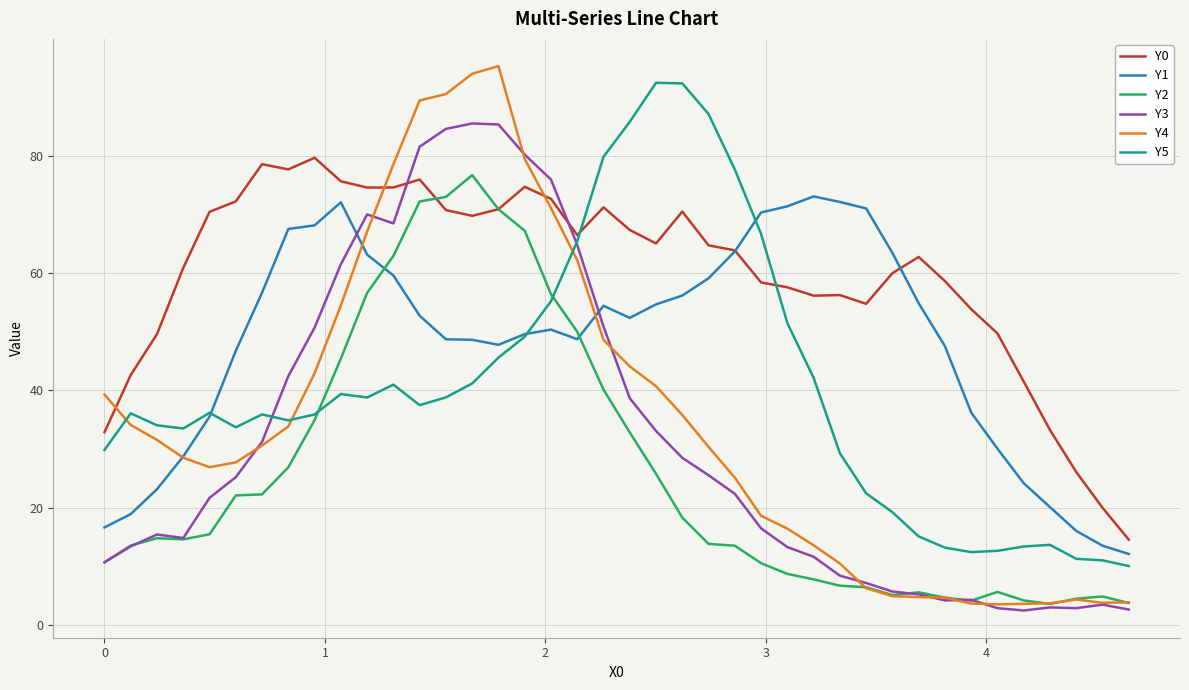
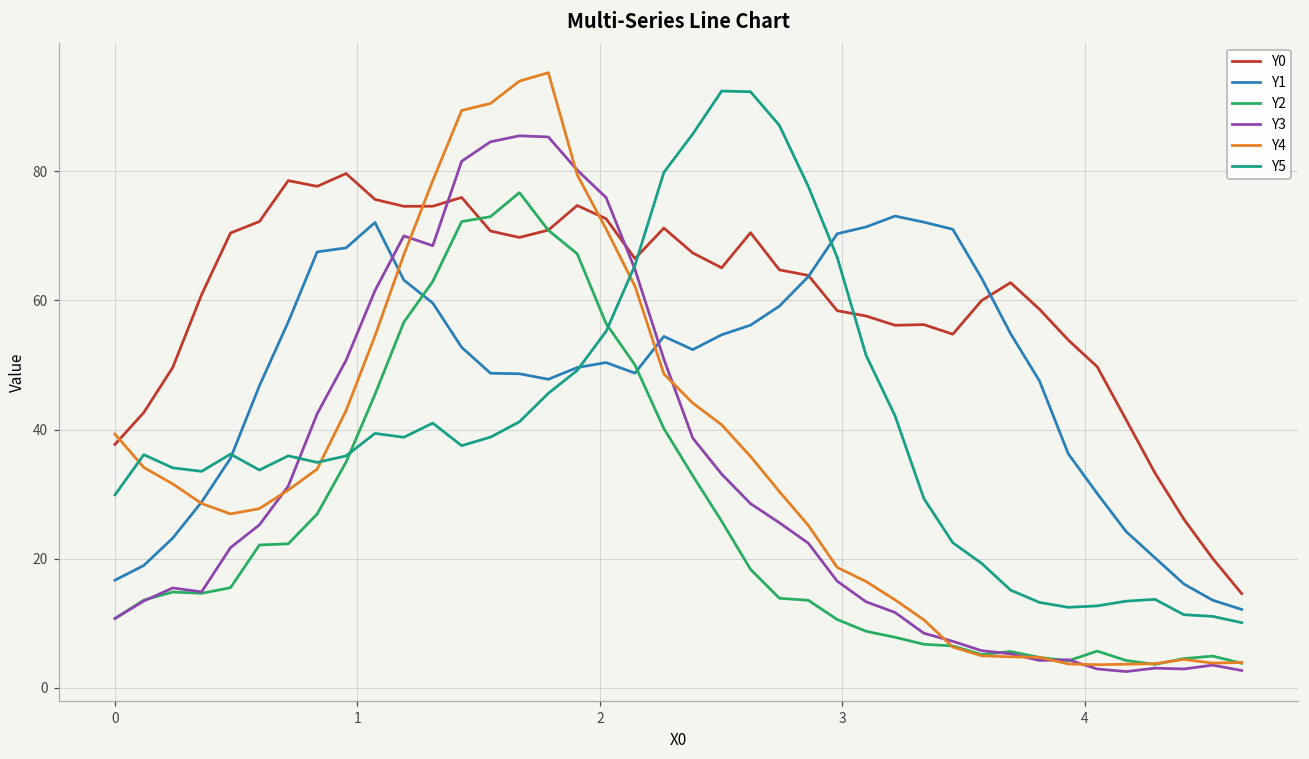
  {
    "Y0": {
-     "0": 33
+     "0": 38
    },
    "Y1": {
      "0": 17
    },
    "Y4": {
      "0": 39
    }
  }
